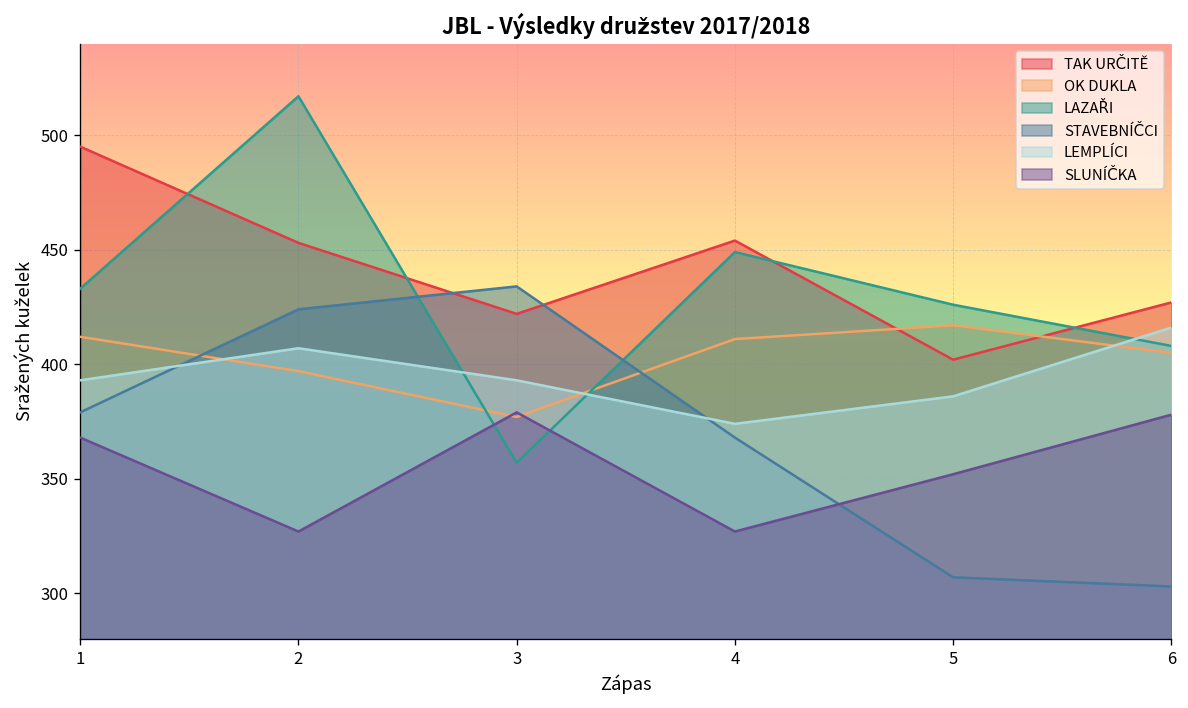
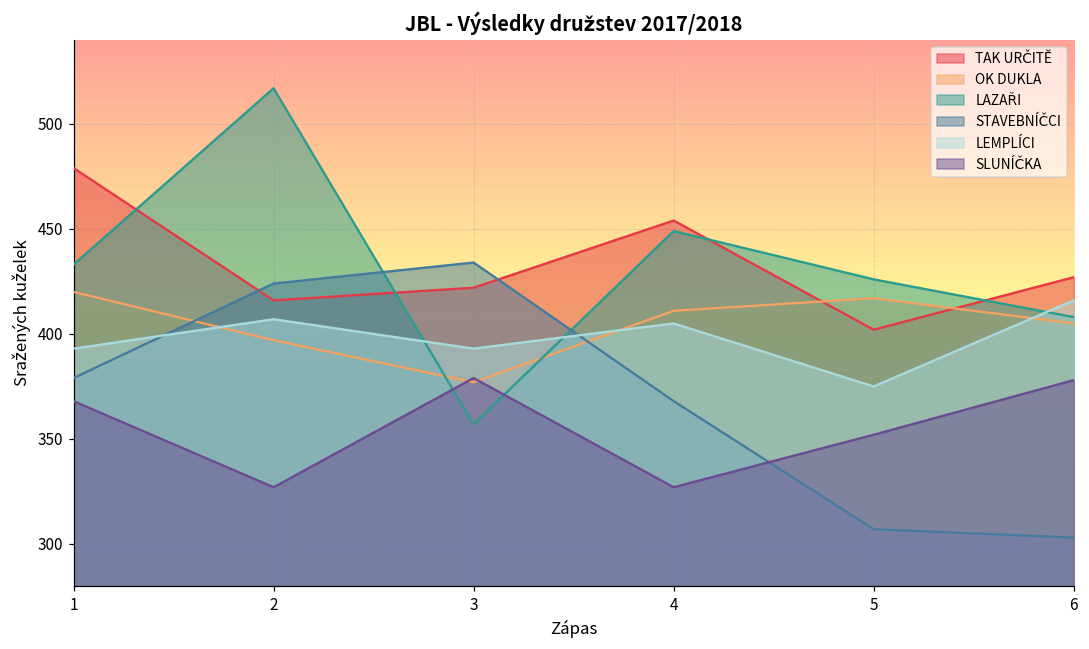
  {
    "TAK URČITĚ": {
-     "1": 495,
-     "2": 453,
+     "1": 479,
+     "2": 416,
      "3": 422,
      "4": 454,
      "5": 402,
      "6": 427
    },
    "OK DUKLA": {
-     "1": 412,
+     "1": 420,
      "2": 397,
      "3": 377,
      "4": 411,
      "5": 417,
      "6": 405
    },
    "LEMPLÍCI": {
      "1": 393,
      "2": 407,
      "3": 393,
-     "4": 374,
-     "5": 386,
+     "4": 405,
+     "5": 375,
      "6": 416
    }
  }
